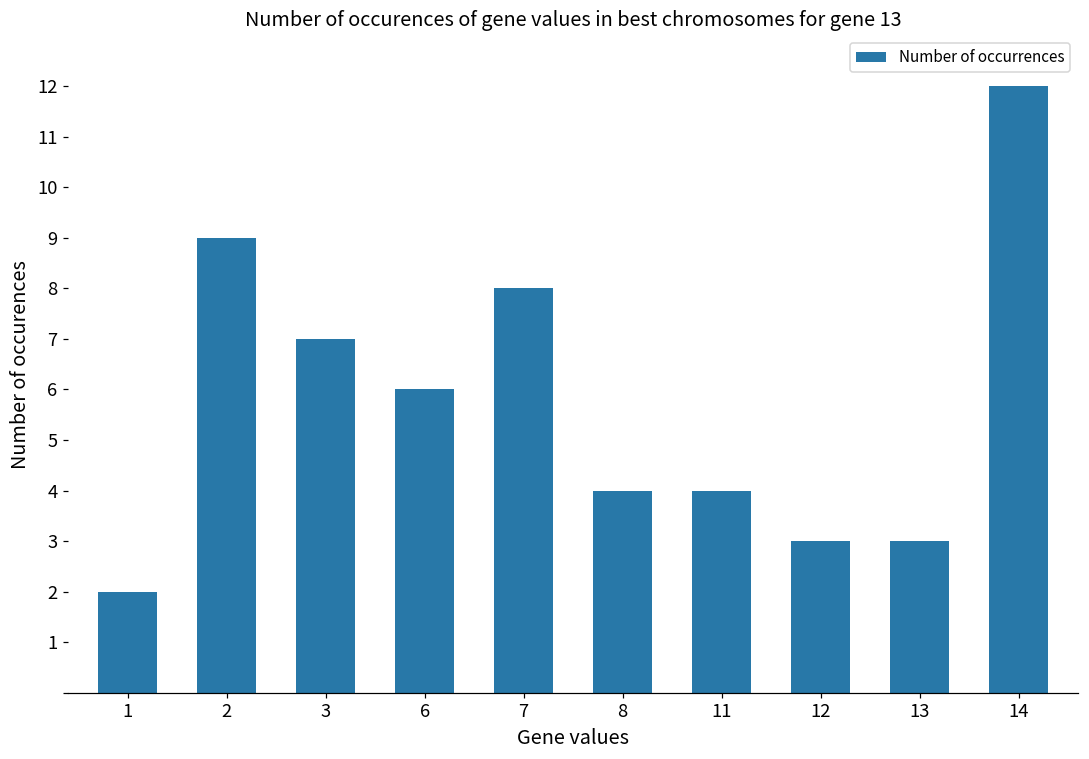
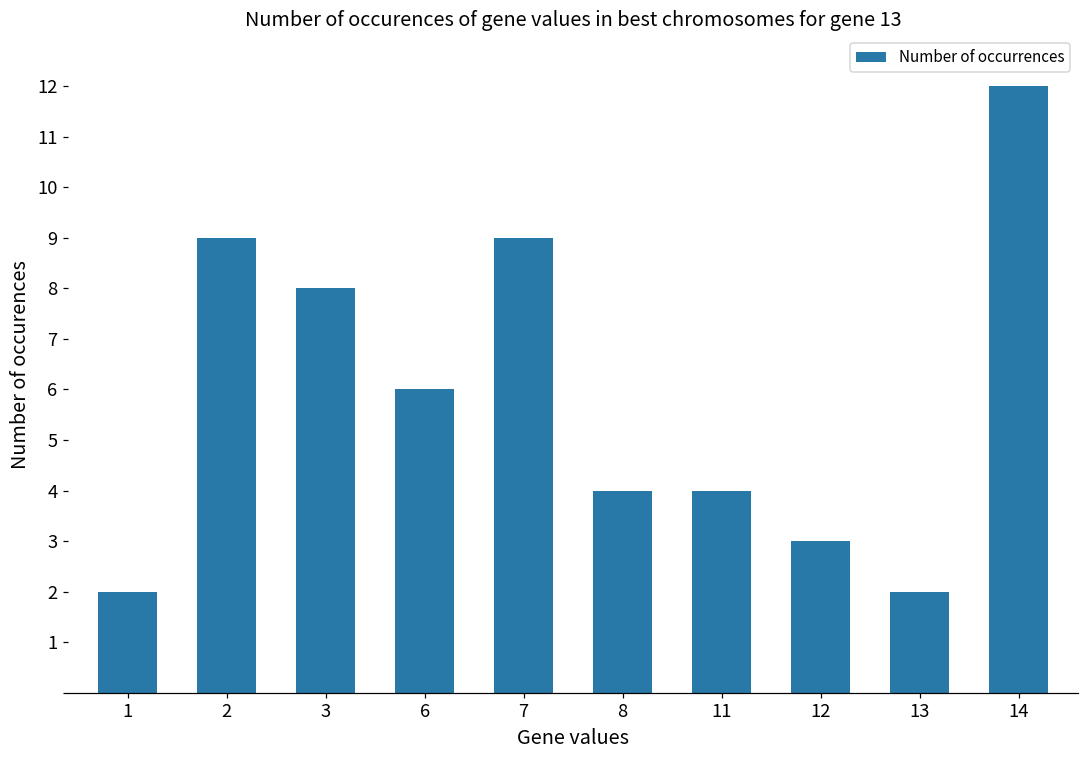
  {
    "1": 2,
    "2": 9,
-   "3": 7,
+   "3": 8,
    "6": 6,
-   "7": 8,
+   "7": 9,
    "8": 4,
    "11": 4,
    "12": 3,
-   "13": 3,
+   "13": 2,
    "14": 12
  }
